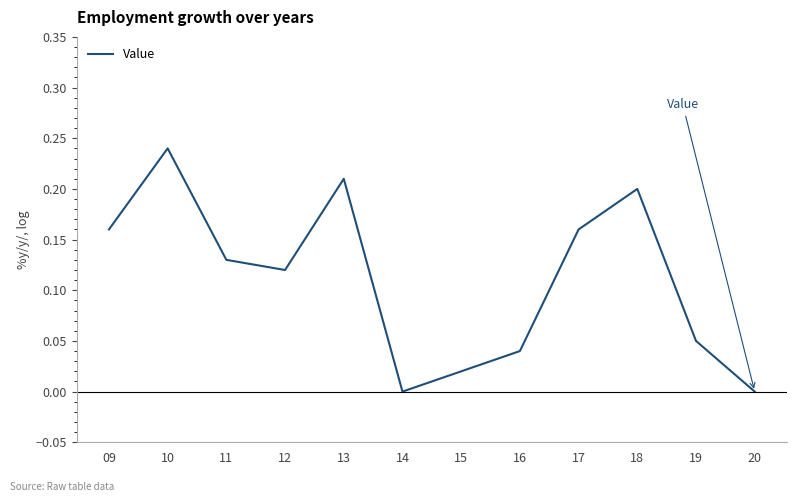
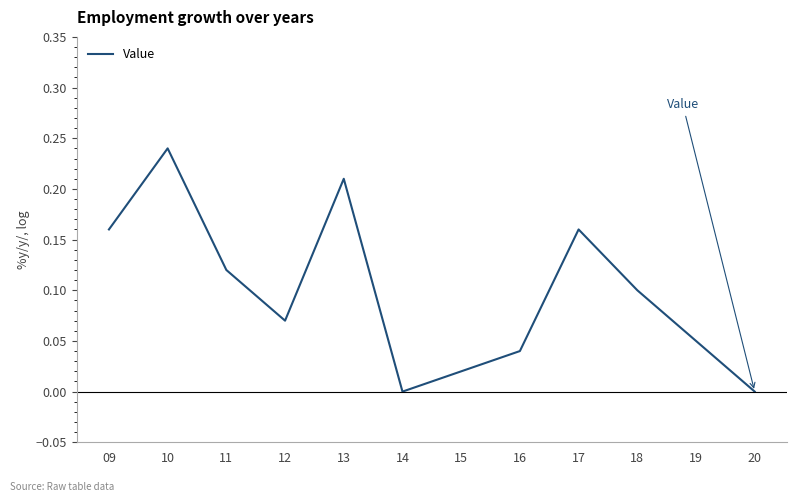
  {
    "09": 0.16,
    "10": 0.24,
-   "11": 0.13,
-   "12": 0.12,
+   "11": 0.12,
+   "12": 0.07,
    "13": 0.21,
    "14": 0.00,
    "15": 0.02,
    "16": 0.04,
    "17": 0.16,
-   "18": 0.2,
+   "18": 0.1,
    "19": 0.05,
    "20": 0.00
  }
